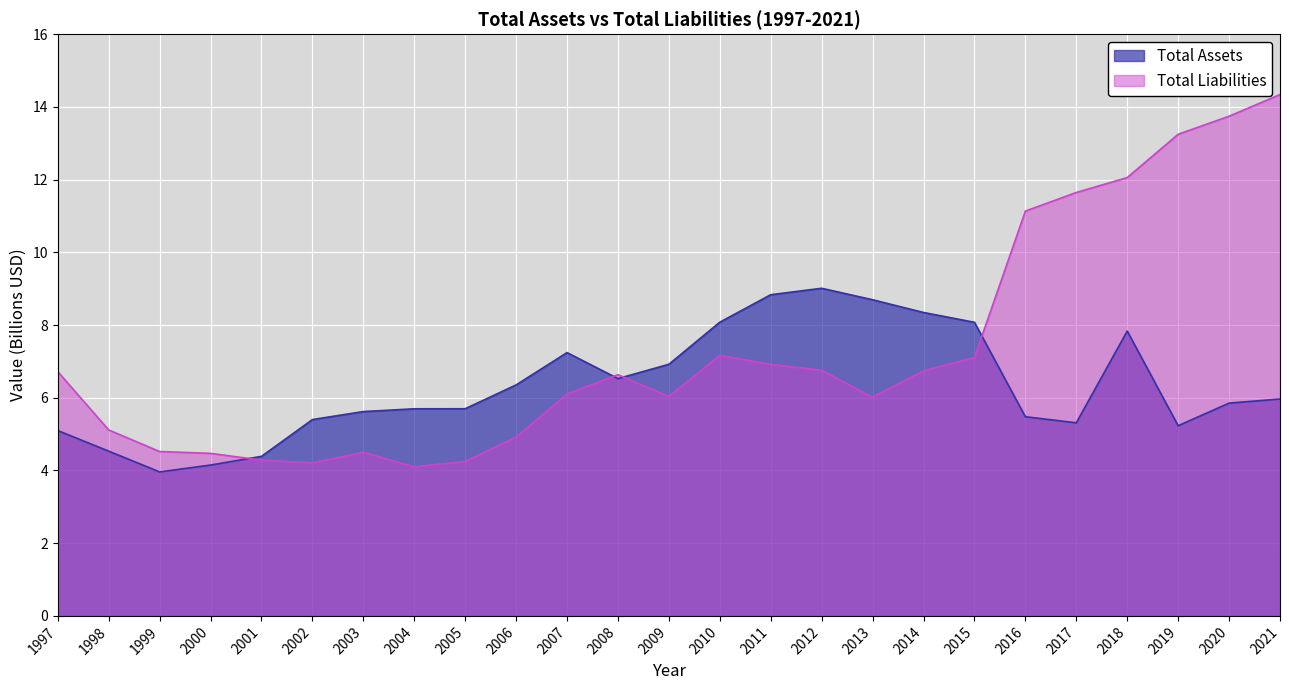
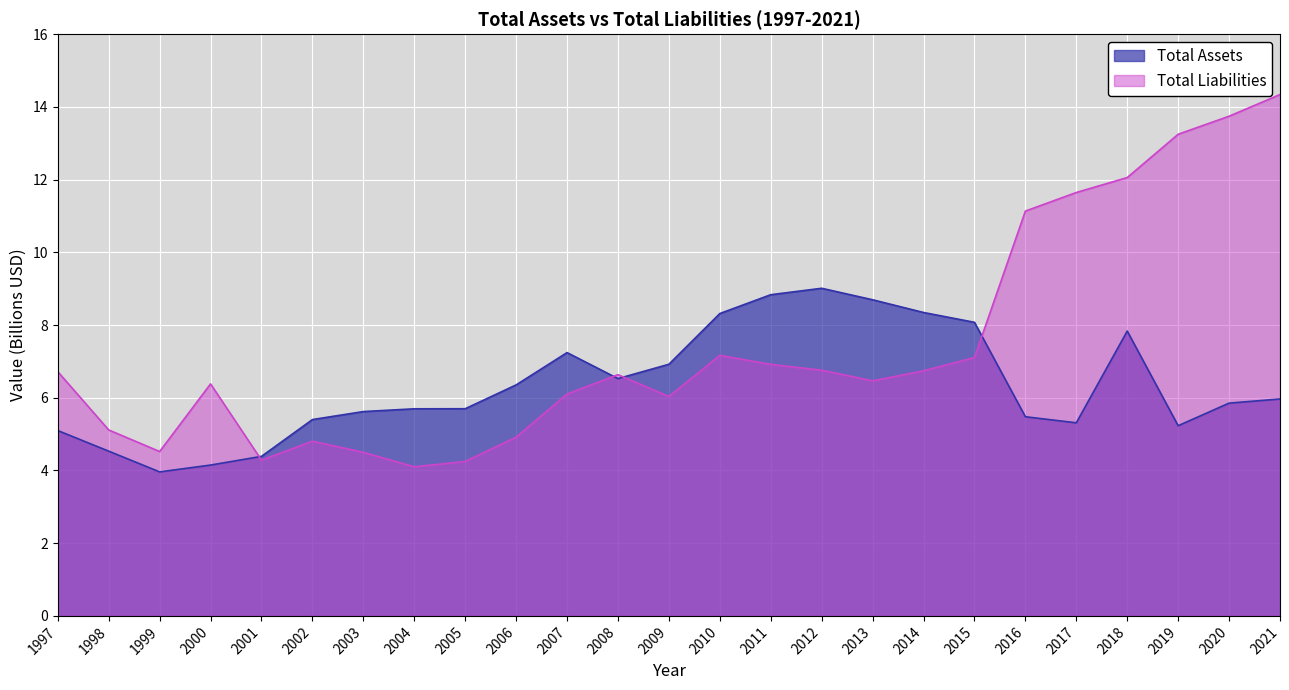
  {
    "Total Assets": {
      "1997": 5.1,
      "1998": 4.5,
      "1999": 4.0,
      "2000": 4.1,
      "2001": 4.4,
      "2002": 5.4,
      "2003": 5.6,
      "2004": 5.7,
      "2005": 5.7,
      "2006": 6.4,
      "2007": 7.2,
      "2008": 6.5,
      "2009": 6.9,
-     "2010": 8.1,
+     "2010": 8.3,
      "2011": 8.8,
      "2012": 9.0,
      "2013": 8.7,
      "2014": 8.3,
      "2015": 8.1,
      "2016": 5.5,
      "2017": 5.3,
      "2018": 7.8,
      "2019": 5.2,
      "2020": 5.9,
      "2021": 6.0
    },
    "Total Liabilities": {
      "1997": 6.7,
      "1998": 5.1,
      "1999": 4.5,
-     "2000": 4.5,
+     "2000": 6.4,
      "2001": 4.3,
-     "2002": 4.2,
+     "2002": 4.8,
      "2003": 4.5,
      "2004": 4.1,
      "2005": 4.2,
      "2006": 4.9,
      "2007": 6.1,
      "2008": 6.6,
      "2009": 6.0,
      "2010": 7.2,
      "2011": 6.9,
      "2012": 6.8,
-     "2013": 6.0,
+     "2013": 6.5,
      "2014": 6.7,
      "2015": 7.1,
      "2016": 11.1,
      "2017": 11.6,
      "2018": 12.1,
      "2019": 13.2,
      "2020": 13.7,
      "2021": 14.3
    }
  }
